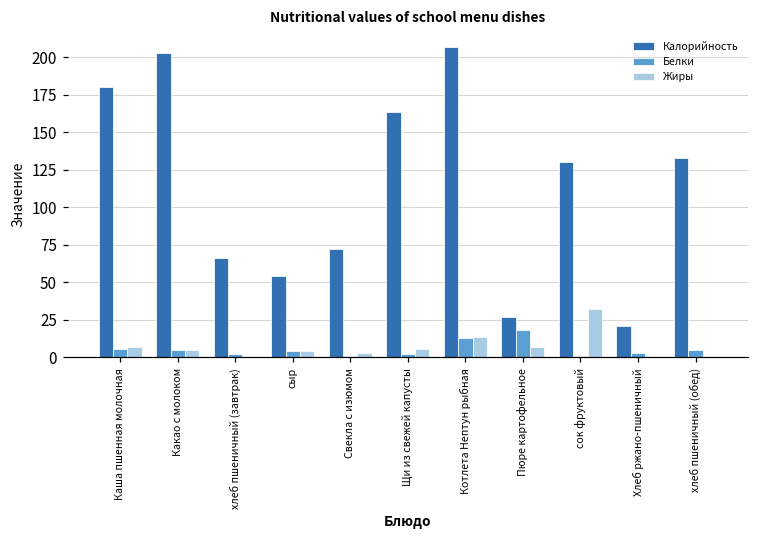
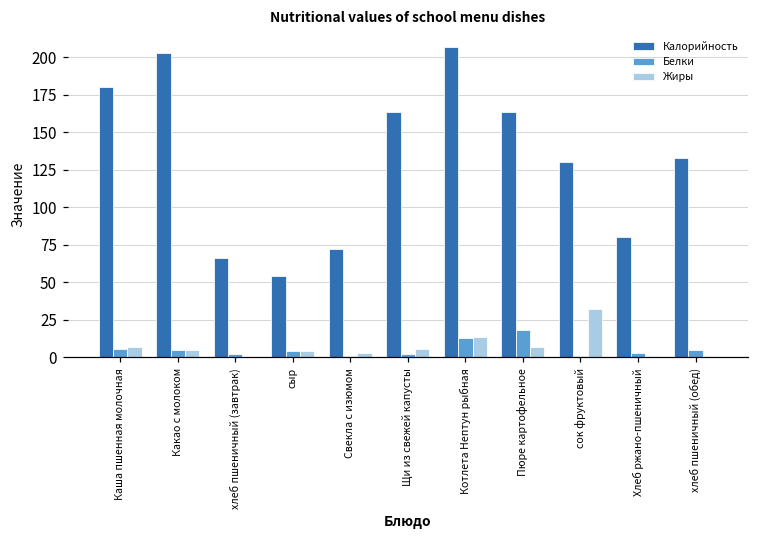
  {
    "Калорийность": {
      "Каша пшенная молочная": 180,
      "Какао с молоком": 203,
      "хлеб пшеничный (завтрак)": 66,
      "сыр": 54,
      "Свекла с изюмом": 72,
      "Щи из свежей капусты": 164,
      "Котлета Нептун рыбная": 207,
-     "Пюре картофельное": 27,
+     "Пюре картофельное": 164,
      "сок фруктовый": 130,
-     "Хлеб ржано-пшеничный": 21,
+     "Хлеб ржано-пшеничный": 80,
      "хлеб пшеничный (обед)": 133
    },
    "Белки": {
      "Каша пшенная молочная": 5,
      "Какао с молоком": 5,
      "хлеб пшеничный (завтрак)": 2,
      "сыр": 4,
      "Щи из свежей капусты": 2,
      "Котлета Нептун рыбная": 13,
      "Пюре картофельное": 18,
      "Хлеб ржано-пшеничный": 3,
      "хлеб пшеничный (обед)": 5
    },
    "Жиры": {
      "Каша пшенная молочная": 7,
      "Какао с молоком": 5,
      "сыр": 4,
      "Свекла с изюмом": 3,
      "Щи из свежей капусты": 5,
      "Котлета Нептун рыбная": 14,
      "Пюре картофельное": 7,
      "сок фруктовый": 32
    }
  }
